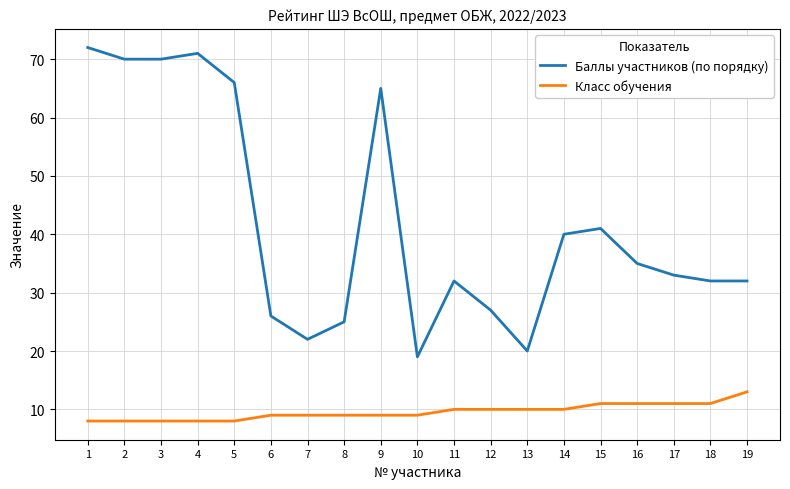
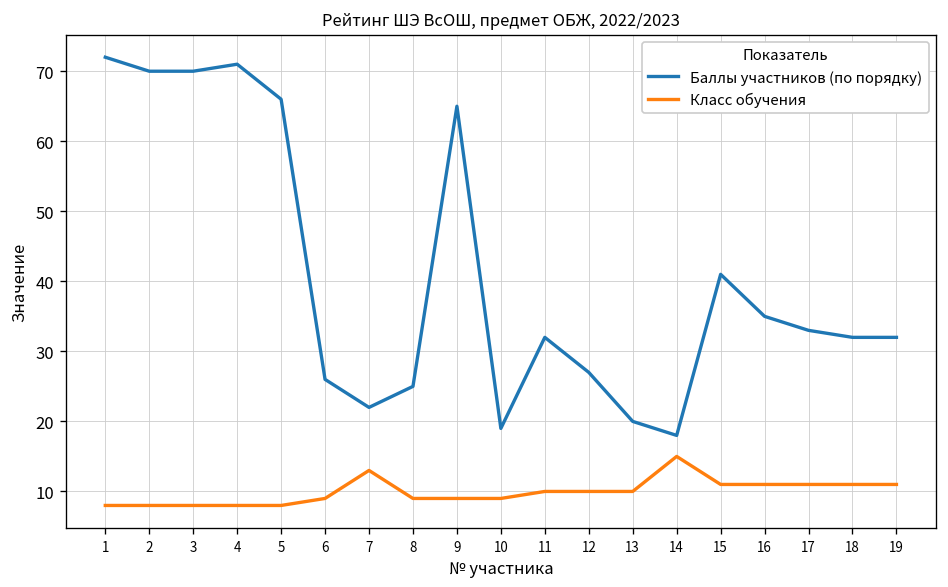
  {
    "Баллы участников (по порядку)": {
      "1": 72,
      "2": 70,
      "3": 70,
      "4": 71,
      "5": 66,
      "6": 26,
      "7": 22,
      "8": 25,
      "9": 65,
      "10": 19,
      "11": 32,
      "12": 27,
      "13": 20,
-     "14": 40,
+     "14": 18,
      "15": 41,
      "16": 35,
      "17": 33,
      "18": 32,
      "19": 32
    },
    "Класс обучения": {
      "1": 8,
      "2": 8,
      "3": 8,
      "4": 8,
      "5": 8,
      "6": 9,
-     "7": 9,
+     "7": 13,
      "8": 9,
      "9": 9,
      "10": 9,
      "11": 10,
      "12": 10,
      "13": 10,
-     "14": 10,
+     "14": 15,
      "15": 11,
      "16": 11,
      "17": 11,
      "18": 11,
-     "19": 13
+     "19": 11
    }
  }
